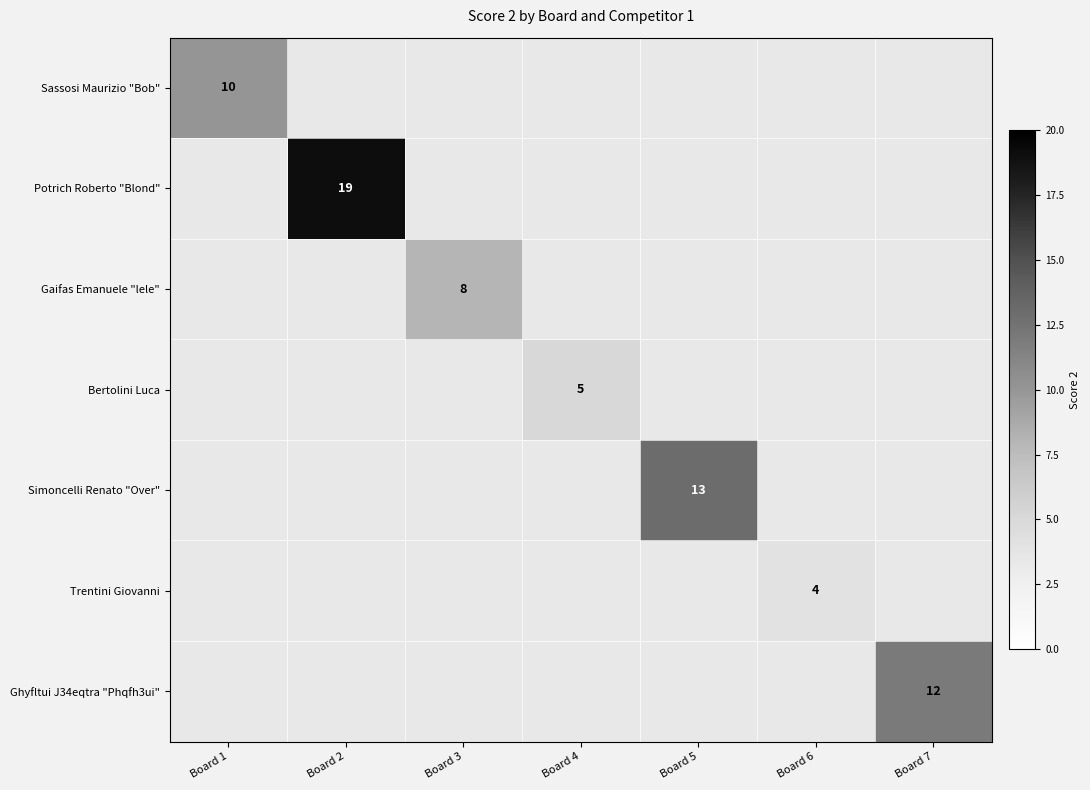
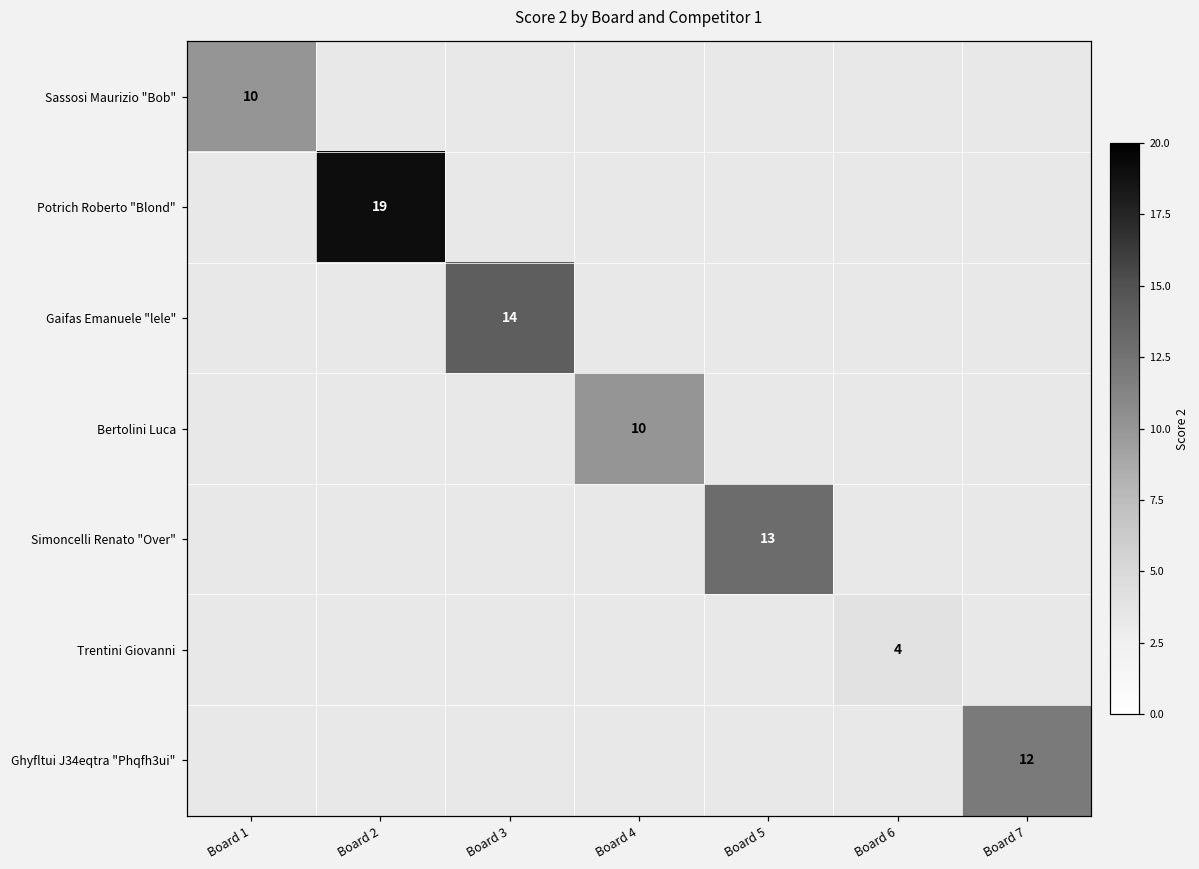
  {
    "Sassosi Maurizio \"Bob\"": {
      "Board 1": 10
    },
    "Potrich Roberto \"Blond\"": {
      "Board 2": 19
    },
    "Gaifas Emanuele \"lele\"": {
-     "Board 3": 8
+     "Board 3": 14
    },
    "Bertolini Luca": {
-     "Board 4": 5
+     "Board 4": 10
    },
    "Simoncelli Renato \"Over\"": {
      "Board 5": 13
    },
    "Trentini Giovanni": {
      "Board 6": 4
    },
    "Ghyfltui J34eqtra \"Phqfh3ui\"": {
      "Board 7": 12
    }
  }
